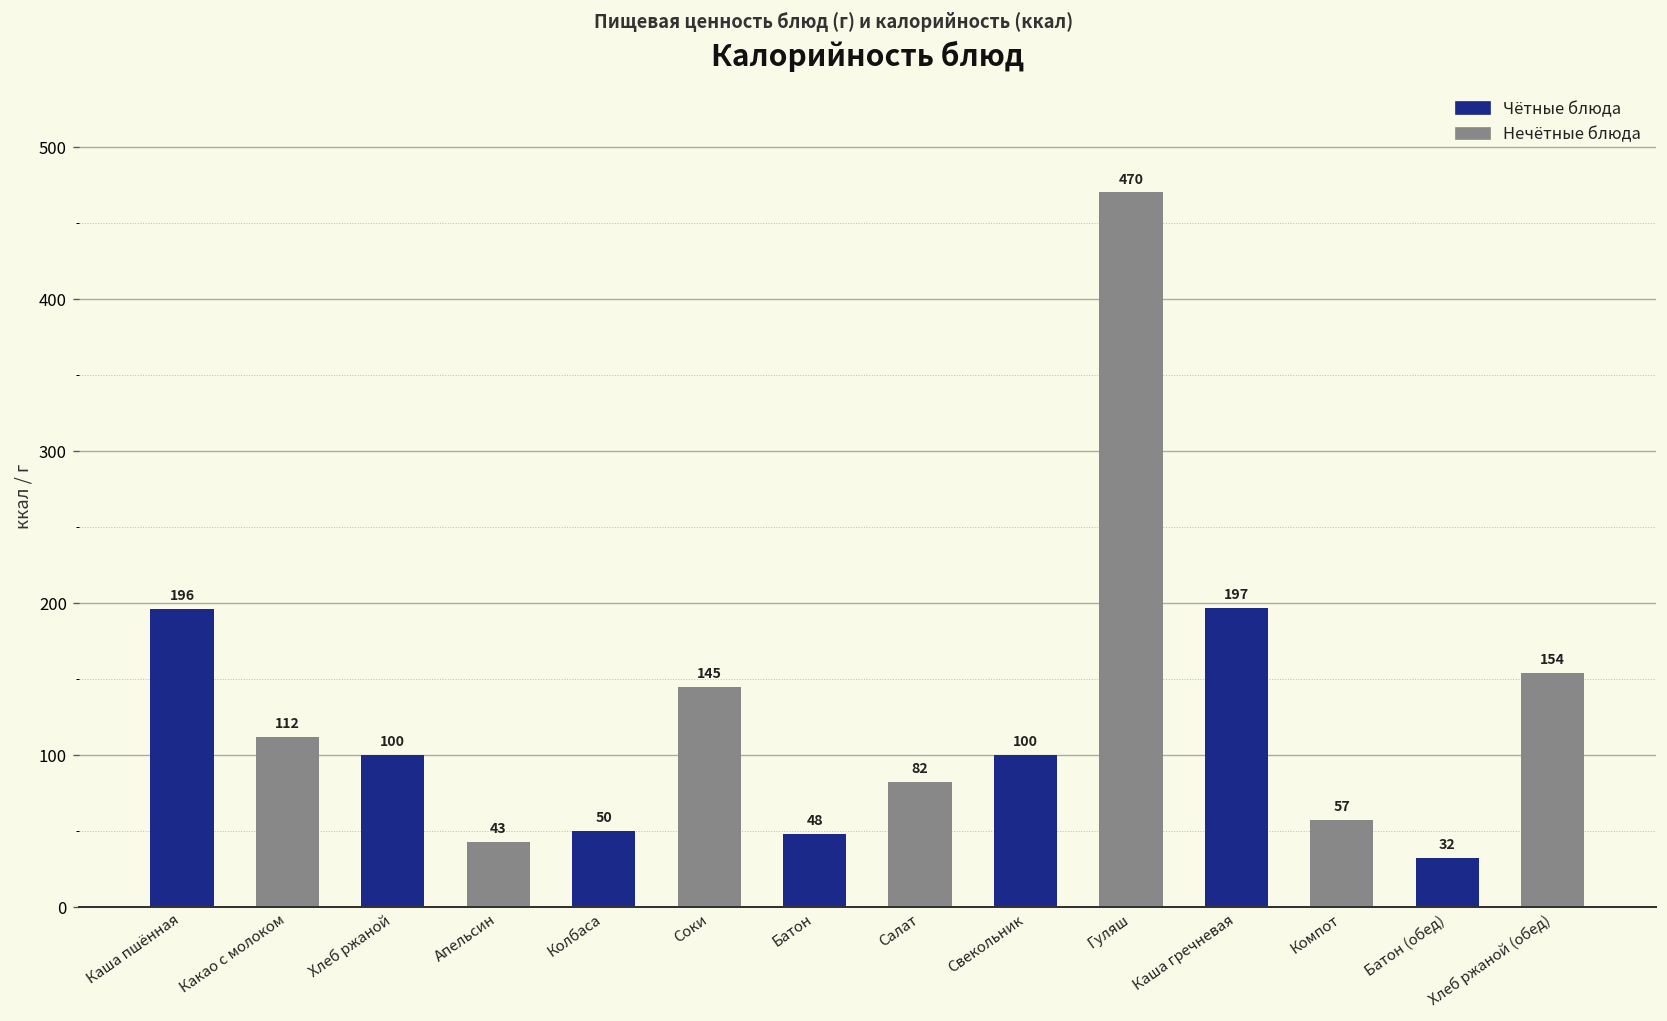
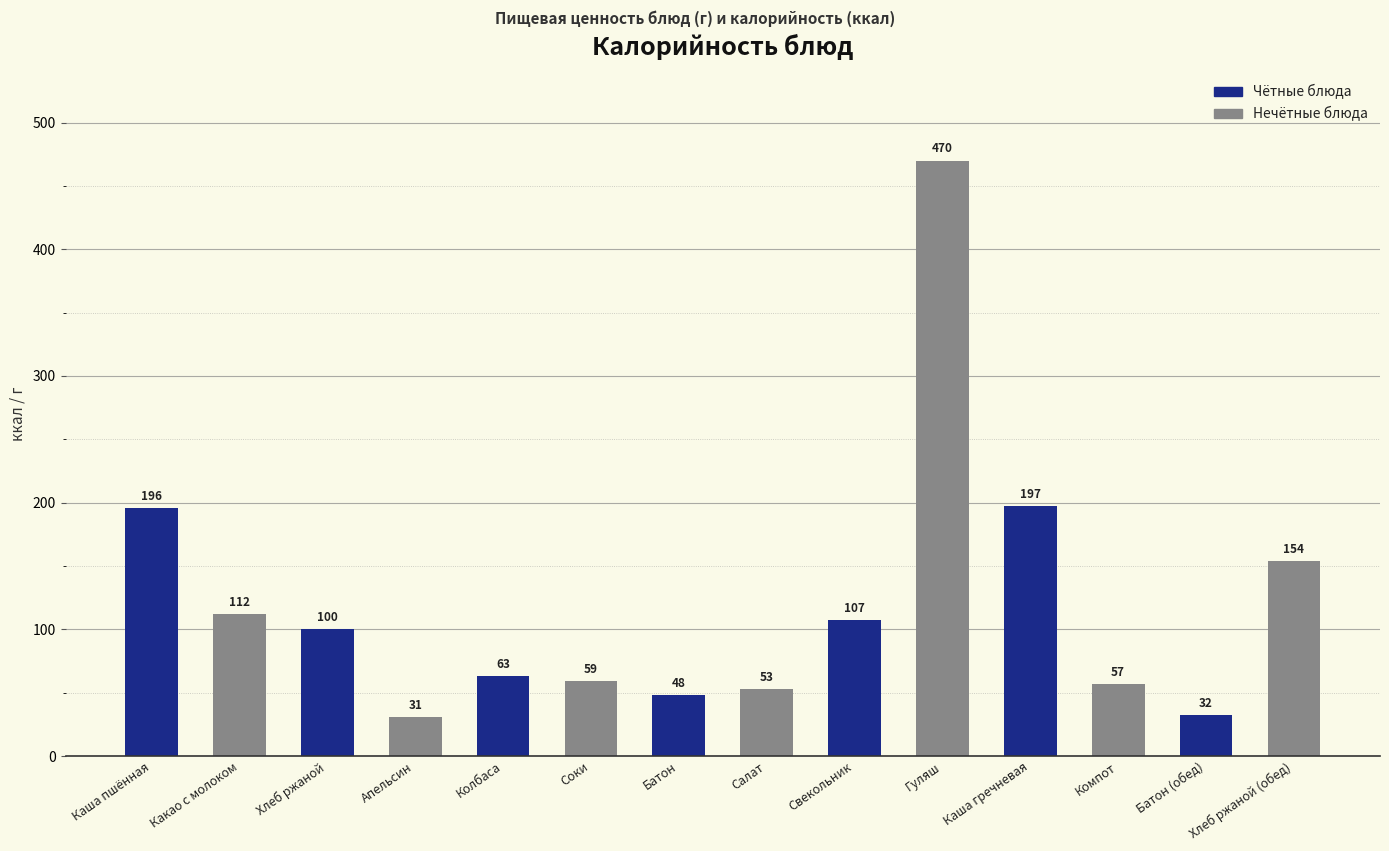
  {
    "Каша пшённая": 196,
    "Какао с молоком": 112,
    "Хлеб ржаной": 100,
-   "Апельсин": 43,
-   "Колбаса": 50,
-   "Соки": 145,
+   "Апельсин": 31,
+   "Колбаса": 63,
+   "Соки": 59,
    "Батон": 48,
-   "Салат": 82,
-   "Свекольник": 100,
+   "Салат": 53,
+   "Свекольник": 107,
    "Гуляш": 470,
    "Каша гречневая": 197,
    "Компот": 57,
    "Батон (обед)": 32,
    "Хлеб ржаной (обед)": 154
  }
